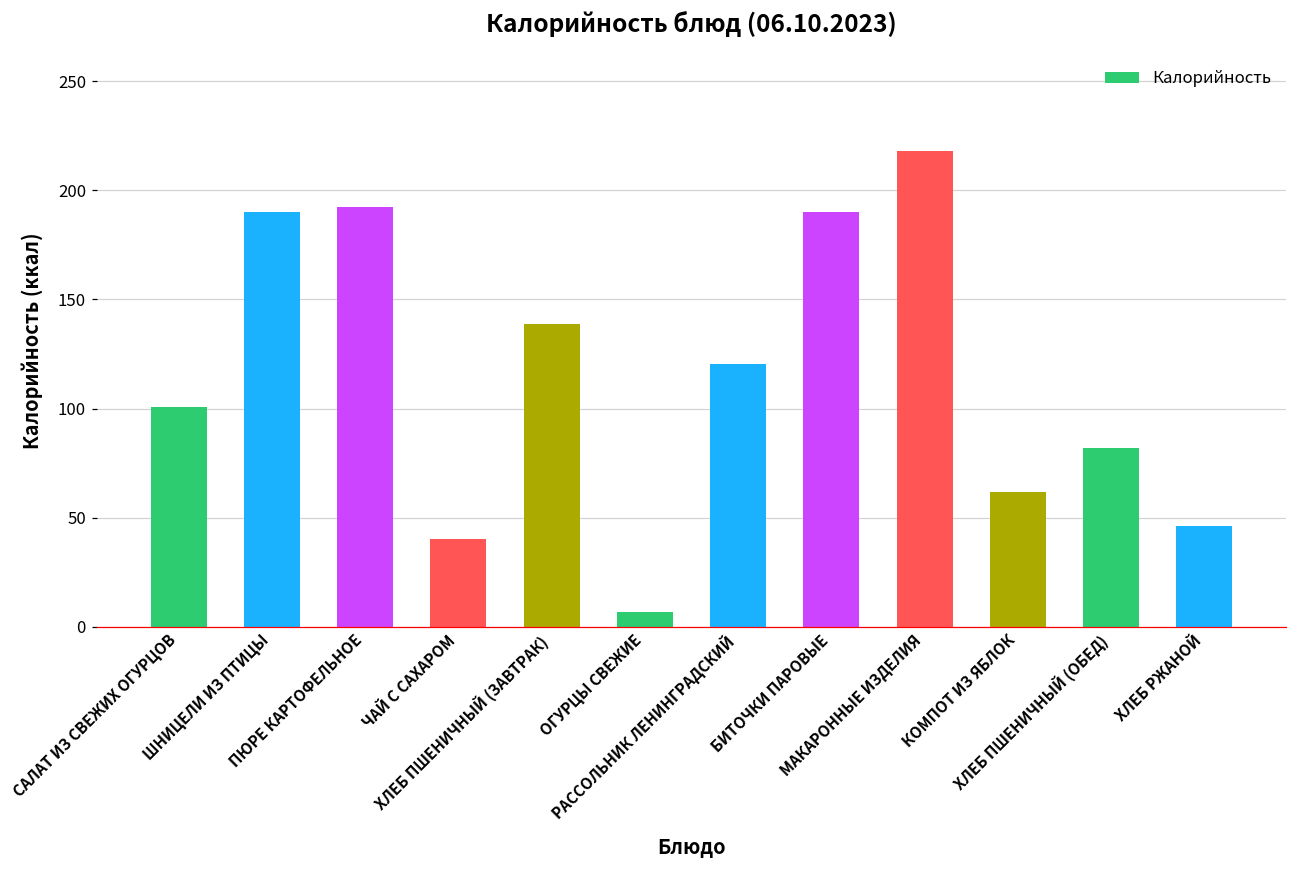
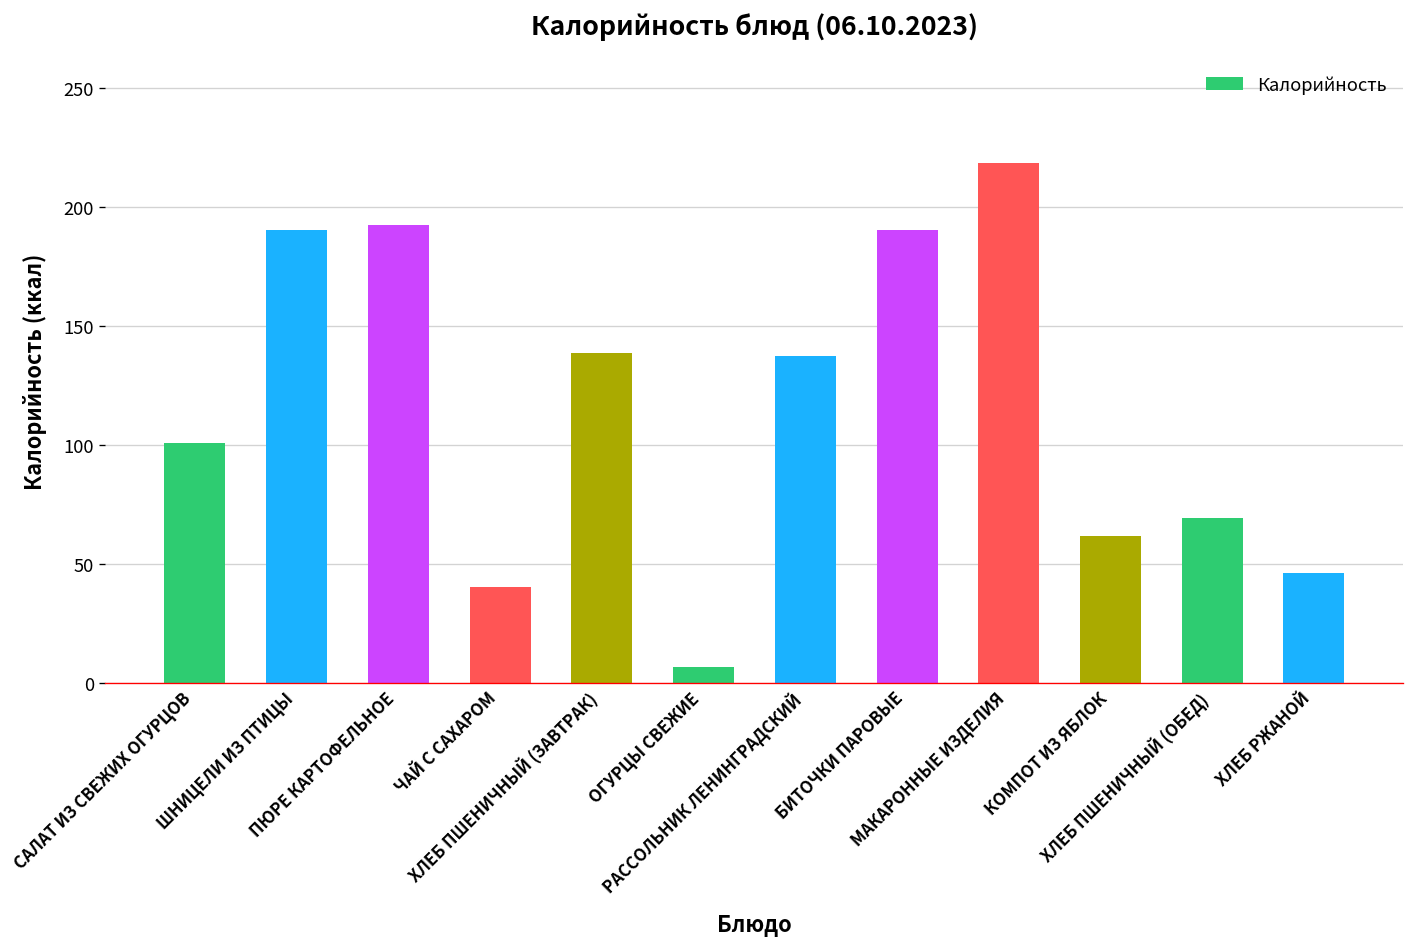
  {
    "САЛАТ ИЗ СВЕЖИХ ОГУРЦОВ": 101,
    "ШНИЦЕЛИ ИЗ ПТИЦЫ": 190,
    "ПЮРЕ КАРТОФЕЛЬНОЕ": 192,
    "ЧАЙ С САХАРОМ": 40,
    "ХЛЕБ ПШЕНИЧНЫЙ (ЗАВТРАК)": 139,
    "ОГУРЦЫ СВЕЖИЕ": 7,
-   "РАССОЛЬНИК ЛЕНИНГРАДСКИЙ": 120,
+   "РАССОЛЬНИК ЛЕНИНГРАДСКИЙ": 137,
    "БИТОЧКИ ПАРОВЫЕ": 190,
    "МАКАРОННЫЕ ИЗДЕЛИЯ": 218,
    "КОМПОТ ИЗ ЯБЛОК": 62,
-   "ХЛЕБ ПШЕНИЧНЫЙ (ОБЕД)": 82,
+   "ХЛЕБ ПШЕНИЧНЫЙ (ОБЕД)": 69,
    "ХЛЕБ РЖАНОЙ": 46
  }
